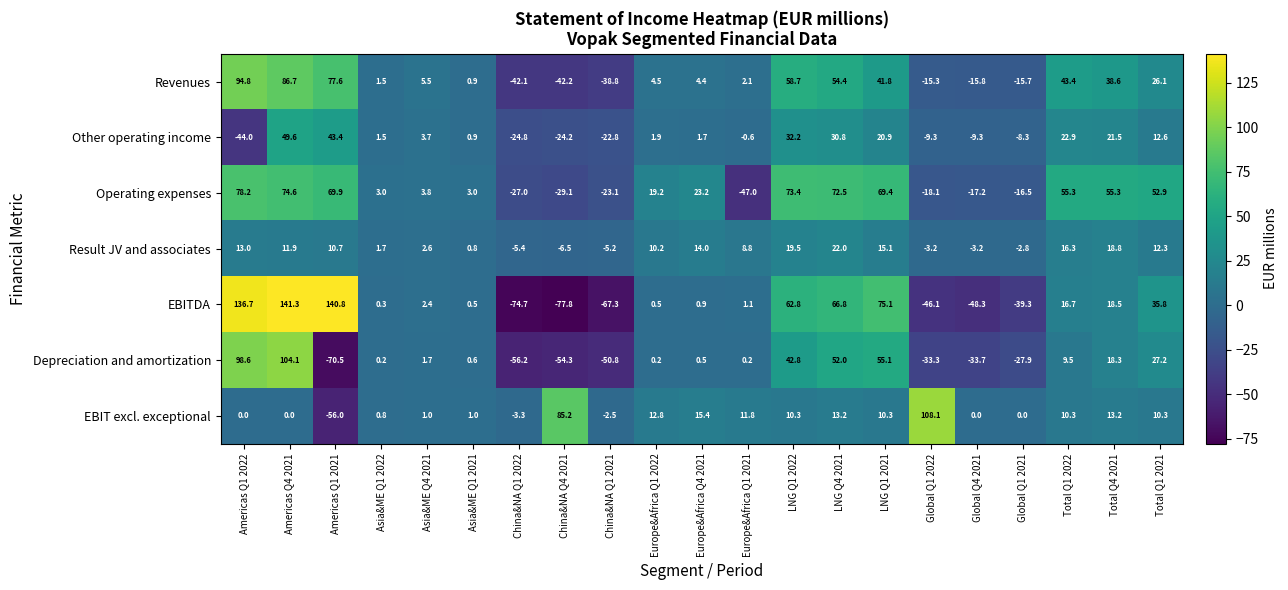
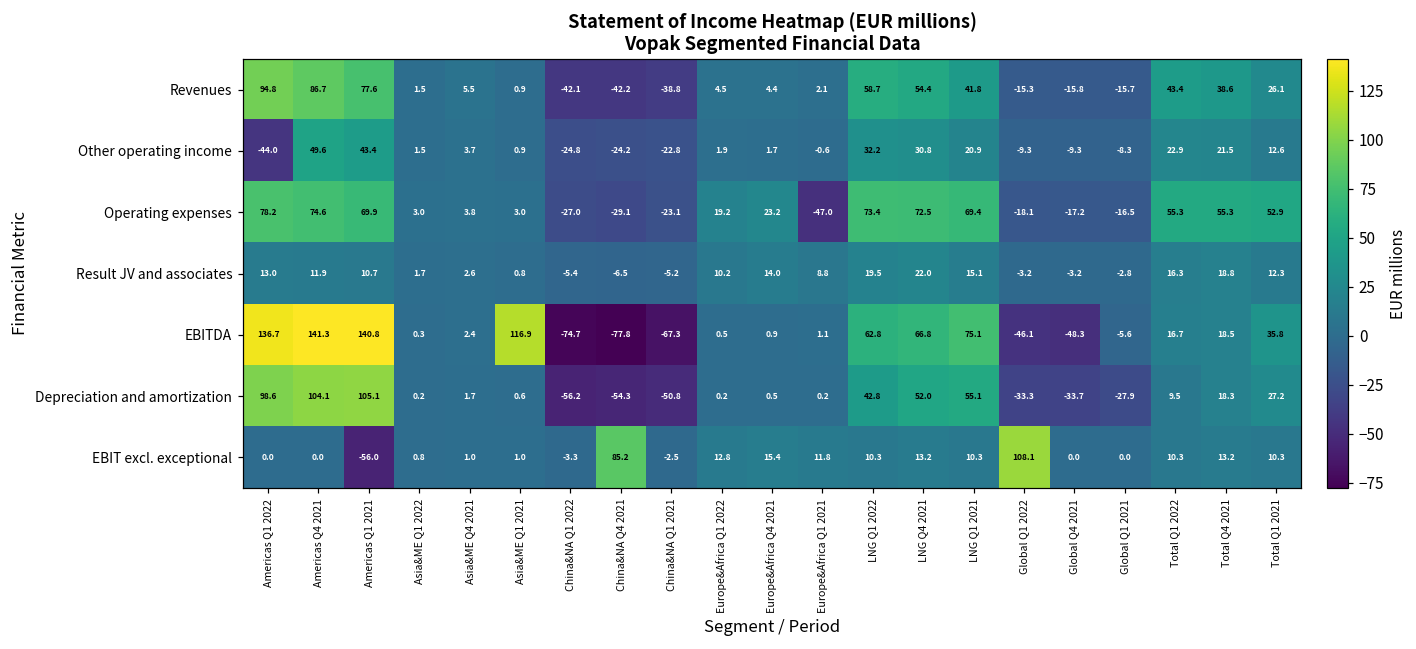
  {
    "Revenues": {
      "Americas Q1 2022": 94.8,
      "Americas Q4 2021": 86.7,
      "Americas Q1 2021": 77.6,
      "Asia&ME Q1 2022": 1.5,
      "Asia&ME Q4 2021": 5.5,
      "Asia&ME Q1 2021": 0.9,
      "China&NA Q1 2022": -42.1,
      "China&NA Q4 2021": -42.2,
      "China&NA Q1 2021": -38.8,
      "Europe&Africa Q1 2022": 4.5,
      "Europe&Africa Q4 2021": 4.4,
      "Europe&Africa Q1 2021": 2.1,
      "LNG Q1 2022": 58.7,
      "LNG Q4 2021": 54.4,
      "LNG Q1 2021": 41.8,
      "Global Q1 2022": -15.3,
      "Global Q4 2021": -15.8,
      "Global Q1 2021": -15.7,
      "Total Q1 2022": 43.4,
      "Total Q4 2021": 38.6,
      "Total Q1 2021": 26.1
    },
    "Other operating income": {
      "Americas Q1 2022": -44.0,
      "Americas Q4 2021": 49.6,
      "Americas Q1 2021": 43.4,
      "Asia&ME Q1 2022": 1.5,
      "Asia&ME Q4 2021": 3.7,
      "Asia&ME Q1 2021": 0.9,
      "China&NA Q1 2022": -24.8,
      "China&NA Q4 2021": -24.2,
      "China&NA Q1 2021": -22.8,
      "Europe&Africa Q1 2022": 1.9,
      "Europe&Africa Q4 2021": 1.7,
      "Europe&Africa Q1 2021": -0.6,
      "LNG Q1 2022": 32.2,
      "LNG Q4 2021": 30.8,
      "LNG Q1 2021": 20.9,
      "Global Q1 2022": -9.3,
      "Global Q4 2021": -9.3,
      "Global Q1 2021": -8.3,
      "Total Q1 2022": 22.9,
      "Total Q4 2021": 21.5,
      "Total Q1 2021": 12.6
    },
    "Operating expenses": {
      "Americas Q1 2022": 78.2,
      "Americas Q4 2021": 74.6,
      "Americas Q1 2021": 69.9,
      "Asia&ME Q1 2022": 3.0,
      "Asia&ME Q4 2021": 3.8,
      "Asia&ME Q1 2021": 3.0,
      "China&NA Q1 2022": -27.0,
      "China&NA Q4 2021": -29.1,
      "China&NA Q1 2021": -23.1,
      "Europe&Africa Q1 2022": 19.2,
      "Europe&Africa Q4 2021": 23.2,
      "Europe&Africa Q1 2021": -47.0,
      "LNG Q1 2022": 73.4,
      "LNG Q4 2021": 72.5,
      "LNG Q1 2021": 69.4,
      "Global Q1 2022": -18.1,
      "Global Q4 2021": -17.2,
      "Global Q1 2021": -16.5,
      "Total Q1 2022": 55.3,
      "Total Q4 2021": 55.3,
      "Total Q1 2021": 52.9
    },
    "Result JV and associates": {
      "Americas Q1 2022": 13.0,
      "Americas Q4 2021": 11.9,
      "Americas Q1 2021": 10.7,
      "Asia&ME Q1 2022": 1.7,
      "Asia&ME Q4 2021": 2.6,
      "Asia&ME Q1 2021": 0.8,
      "China&NA Q1 2022": -5.4,
      "China&NA Q4 2021": -6.5,
      "China&NA Q1 2021": -5.2,
      "Europe&Africa Q1 2022": 10.2,
      "Europe&Africa Q4 2021": 14.0,
      "Europe&Africa Q1 2021": 8.8,
      "LNG Q1 2022": 19.5,
      "LNG Q4 2021": 22.0,
      "LNG Q1 2021": 15.1,
      "Global Q1 2022": -3.2,
      "Global Q4 2021": -3.2,
      "Global Q1 2021": -2.8,
      "Total Q1 2022": 16.3,
      "Total Q4 2021": 18.8,
      "Total Q1 2021": 12.3
    },
    "EBITDA": {
      "Americas Q1 2022": 136.7,
      "Americas Q4 2021": 141.3,
      "Americas Q1 2021": 140.8,
      "Asia&ME Q1 2022": 0.3,
      "Asia&ME Q4 2021": 2.4,
-     "Asia&ME Q1 2021": 0.5,
+     "Asia&ME Q1 2021": 116.9,
      "China&NA Q1 2022": -74.7,
      "China&NA Q4 2021": -77.8,
      "China&NA Q1 2021": -67.3,
      "Europe&Africa Q1 2022": 0.5,
      "Europe&Africa Q4 2021": 0.9,
      "Europe&Africa Q1 2021": 1.1,
      "LNG Q1 2022": 62.8,
      "LNG Q4 2021": 66.8,
      "LNG Q1 2021": 75.1,
      "Global Q1 2022": -46.1,
      "Global Q4 2021": -48.3,
-     "Global Q1 2021": -39.3,
+     "Global Q1 2021": -5.6,
      "Total Q1 2022": 16.7,
      "Total Q4 2021": 18.5,
      "Total Q1 2021": 35.8
    },
    "Depreciation and amortization": {
      "Americas Q1 2022": 98.6,
      "Americas Q4 2021": 104.1,
-     "Americas Q1 2021": -70.5,
+     "Americas Q1 2021": 105.1,
      "Asia&ME Q1 2022": 0.2,
      "Asia&ME Q4 2021": 1.7,
      "Asia&ME Q1 2021": 0.6,
      "China&NA Q1 2022": -56.2,
      "China&NA Q4 2021": -54.3,
      "China&NA Q1 2021": -50.8,
      "Europe&Africa Q1 2022": 0.2,
      "Europe&Africa Q4 2021": 0.5,
      "Europe&Africa Q1 2021": 0.2,
      "LNG Q1 2022": 42.8,
      "LNG Q4 2021": 52.0,
      "LNG Q1 2021": 55.1,
      "Global Q1 2022": -33.3,
      "Global Q4 2021": -33.7,
      "Global Q1 2021": -27.9,
      "Total Q1 2022": 9.5,
      "Total Q4 2021": 18.3,
      "Total Q1 2021": 27.2
    },
    "EBIT excl. exceptional": {
      "Americas Q1 2022": 0.0,
      "Americas Q4 2021": 0.0,
      "Americas Q1 2021": -56.0,
      "Asia&ME Q1 2022": 0.8,
      "Asia&ME Q4 2021": 1.0,
      "Asia&ME Q1 2021": 1.0,
      "China&NA Q1 2022": -3.3,
      "China&NA Q4 2021": 85.2,
      "China&NA Q1 2021": -2.5,
      "Europe&Africa Q1 2022": 12.8,
      "Europe&Africa Q4 2021": 15.4,
      "Europe&Africa Q1 2021": 11.8,
      "LNG Q1 2022": 10.3,
      "LNG Q4 2021": 13.2,
      "LNG Q1 2021": 10.3,
      "Global Q1 2022": 108.1,
      "Global Q4 2021": 0.0,
      "Global Q1 2021": 0.0,
      "Total Q1 2022": 10.3,
      "Total Q4 2021": 13.2,
      "Total Q1 2021": 10.3
    }
  }
